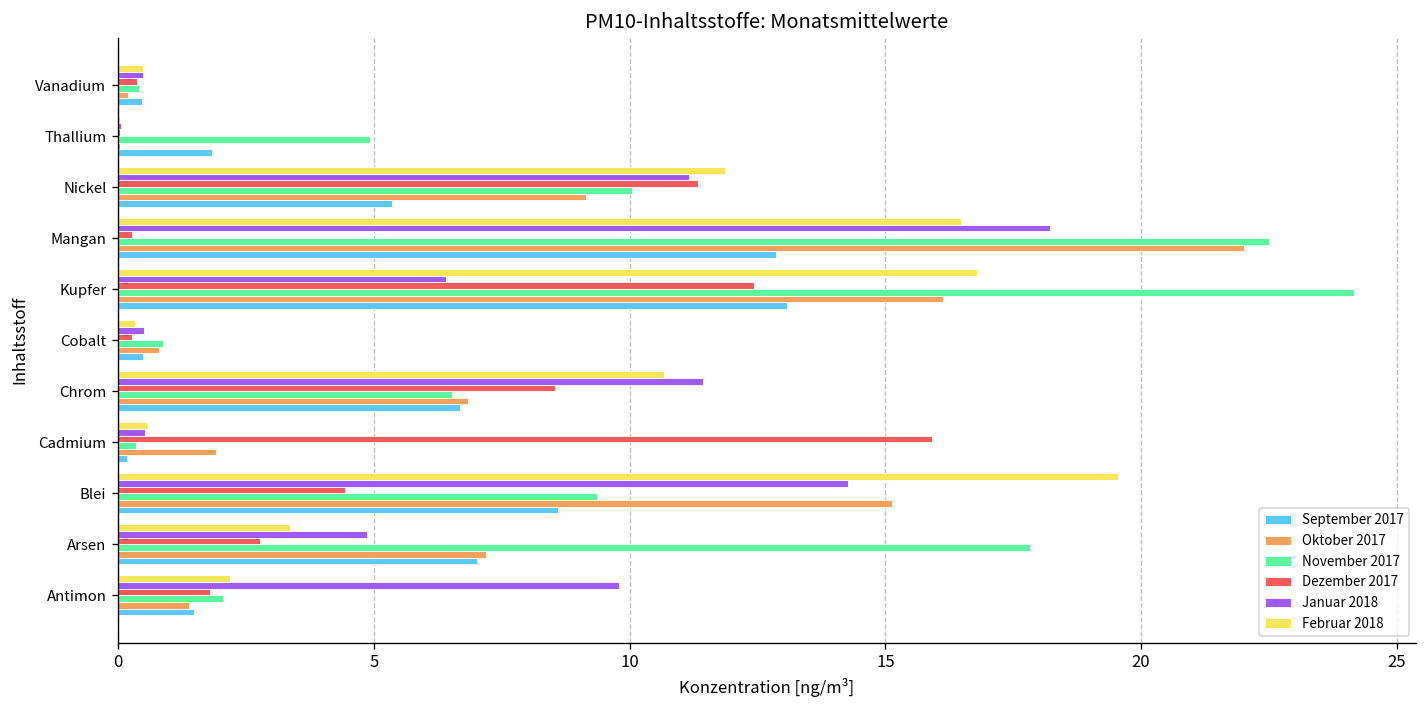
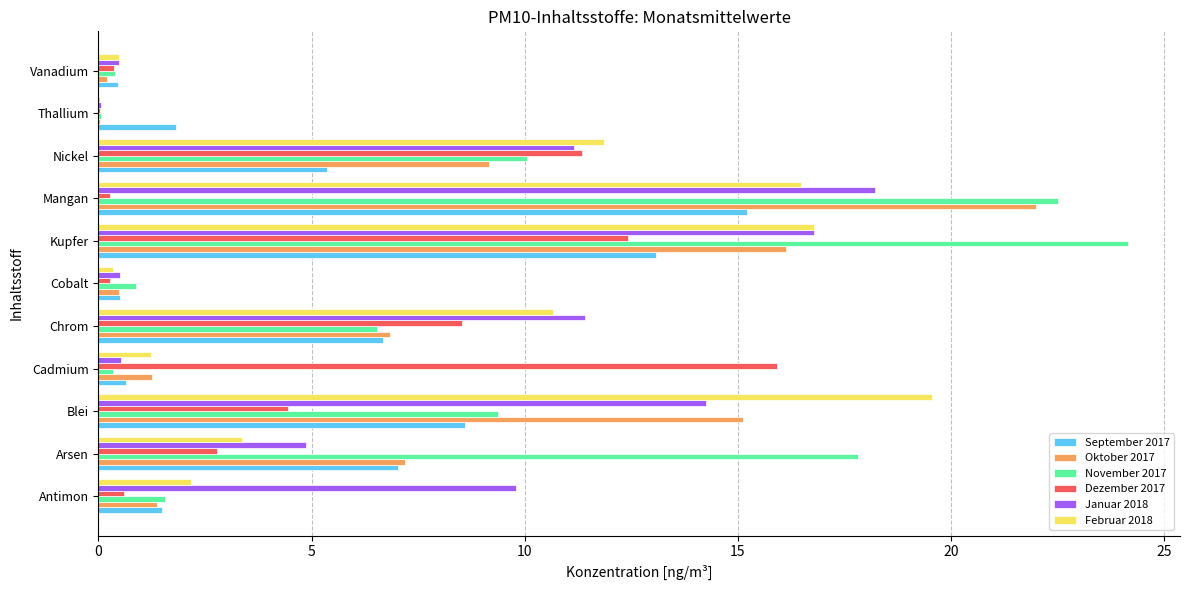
  {
    "September 2017": {
      "Vanadium": 0.5,
      "Thallium": 1.8,
      "Nickel": 5.4,
-     "Mangan": 12.9,
+     "Mangan": 15.2,
      "Kupfer": 13.1,
      "Cobalt": 0.5,
      "Chrom": 6.7,
-     "Cadmium": 0.2,
+     "Cadmium": 0.6,
      "Blei": 8.6,
      "Arsen": 7.0,
      "Antimon": 1.5
    },
    "Oktober 2017": {
      "Vanadium": 0.2,
      "Nickel": 9.2,
      "Mangan": 22.0,
      "Kupfer": 16.1,
-     "Cobalt": 0.8,
+     "Cobalt": 0.5,
      "Chrom": 6.8,
-     "Cadmium": 1.9,
+     "Cadmium": 1.3,
      "Blei": 15.1,
      "Arsen": 7.2,
      "Antimon": 1.4
    },
    "November 2017": {
      "Vanadium": 0.4,
-     "Thallium": 4.9,
+     "Thallium": 0.0,
      "Nickel": 10.1,
      "Mangan": 22.5,
      "Kupfer": 24.2,
      "Cobalt": 0.9,
      "Chrom": 6.5,
      "Cadmium": 0.4,
      "Blei": 9.4,
      "Arsen": 17.8,
-     "Antimon": 2.1
+     "Antimon": 1.6
    },
    "Dezember 2017": {
      "Vanadium": 0.4,
      "Nickel": 11.3,
      "Mangan": 0.3,
      "Kupfer": 12.4,
      "Cobalt": 0.3,
      "Chrom": 8.5,
      "Cadmium": 15.9,
      "Blei": 4.4,
      "Arsen": 2.8,
-     "Antimon": 1.8
+     "Antimon": 0.6
    },
    "Januar 2018": {
      "Vanadium": 0.5,
      "Nickel": 11.2,
      "Mangan": 18.2,
-     "Kupfer": 6.4,
+     "Kupfer": 16.8,
      "Cobalt": 0.5,
      "Chrom": 11.4,
      "Cadmium": 0.5,
      "Blei": 14.3,
      "Arsen": 4.9,
      "Antimon": 9.8
    },
    "Februar 2018": {
      "Vanadium": 0.5,
      "Nickel": 11.9,
      "Mangan": 16.5,
      "Kupfer": 16.8,
      "Cobalt": 0.3,
      "Chrom": 10.7,
-     "Cadmium": 0.6,
+     "Cadmium": 1.2,
      "Blei": 19.6,
      "Arsen": 3.4,
      "Antimon": 2.2
    }
  }
